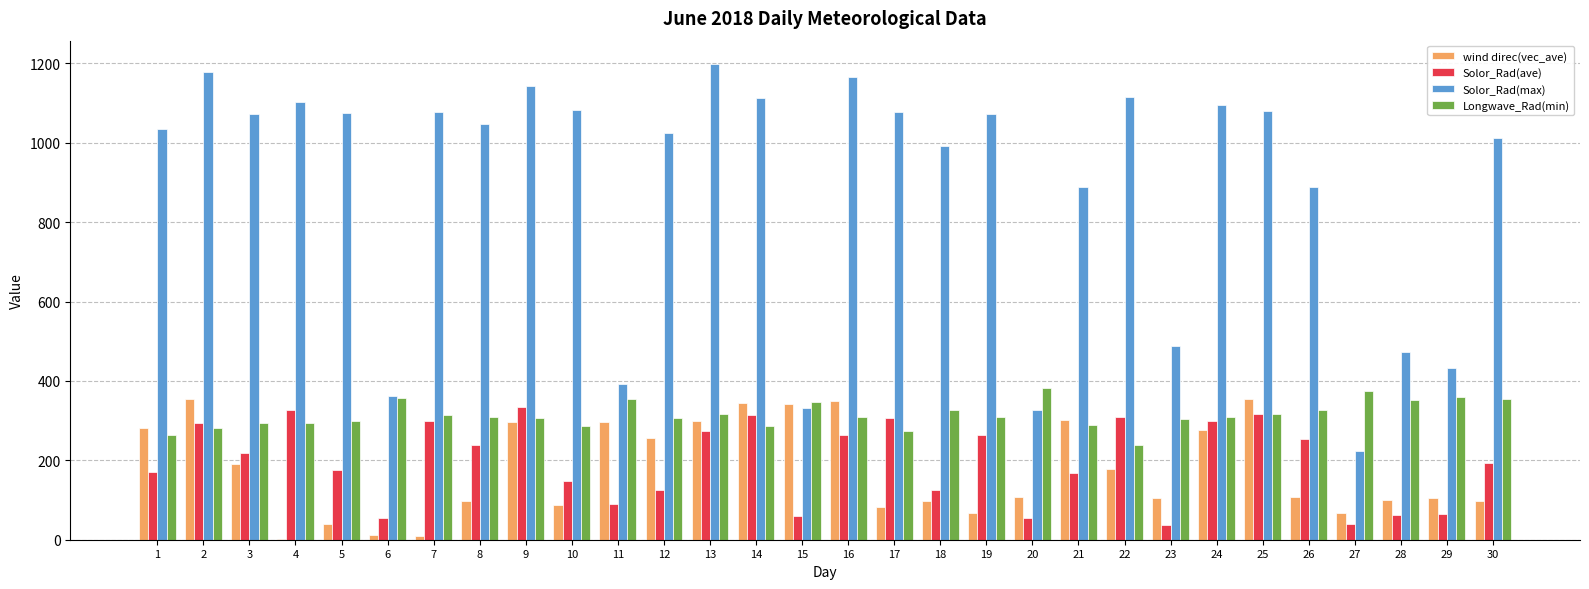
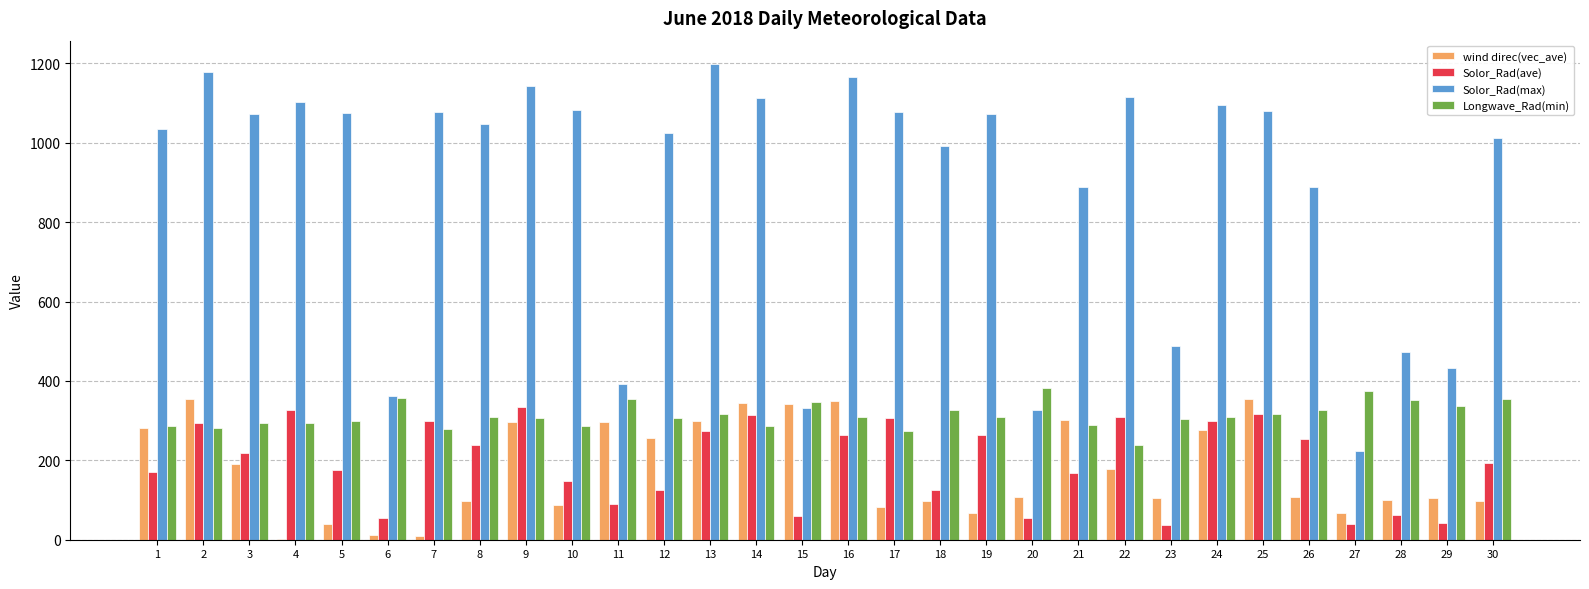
  {
    "wind direc(vec_ave)": {
      "1": 280,
      "2": 350,
      "3": 190,
      "5": 40,
      "6": 10,
      "7": 10,
      "8": 100,
      "9": 300,
      "10": 90,
      "11": 300,
      "12": 260,
      "13": 300,
      "14": 340,
      "15": 340,
      "16": 350,
      "17": 80,
      "18": 100,
      "19": 70,
      "20": 110,
      "21": 300,
      "22": 180,
      "23": 110,
      "24": 280,
      "25": 350,
      "26": 110,
      "27": 70,
      "28": 100,
      "29": 100,
      "30": 100
    },
    "Solor_Rad(ave)": {
      "1": 170,
      "2": 290,
      "3": 220,
      "4": 330,
      "5": 180,
      "6": 50,
      "7": 300,
      "8": 240,
      "9": 330,
      "10": 150,
      "11": 90,
      "12": 130,
      "13": 270,
      "14": 320,
      "15": 60,
      "16": 260,
      "17": 310,
      "18": 130,
      "19": 260,
      "20": 60,
      "21": 170,
      "22": 310,
      "23": 40,
      "24": 300,
      "25": 320,
      "26": 250,
      "27": 40,
      "28": 60,
-     "29": 70,
+     "29": 40,
      "30": 190
    },
    "Solor_Rad(max)": {
      "1": 1040,
      "2": 1180,
      "3": 1070,
      "4": 1100,
      "5": 1080,
      "6": 360,
      "7": 1080,
      "8": 1050,
      "9": 1140,
      "10": 1080,
      "11": 390,
      "12": 1030,
      "13": 1200,
      "14": 1110,
      "15": 330,
      "16": 1170,
      "17": 1080,
      "18": 990,
      "19": 1070,
      "20": 330,
      "21": 890,
      "22": 1110,
      "23": 490,
      "24": 1090,
      "25": 1080,
      "26": 890,
      "27": 220,
      "28": 470,
      "29": 430,
      "30": 1010
    },
    "Longwave_Rad(min)": {
-     "1": 260,
+     "1": 290,
      "2": 280,
      "3": 290,
      "4": 290,
      "5": 300,
      "6": 360,
-     "7": 320,
+     "7": 280,
      "8": 310,
      "9": 310,
      "10": 290,
      "11": 350,
      "12": 310,
      "13": 320,
      "14": 290,
      "15": 350,
      "16": 310,
      "17": 270,
      "18": 330,
      "19": 310,
      "20": 380,
      "21": 290,
      "22": 240,
      "23": 300,
      "24": 310,
      "25": 320,
      "26": 330,
      "27": 370,
      "28": 350,
-     "29": 360,
+     "29": 340,
      "30": 360
    }
  }
